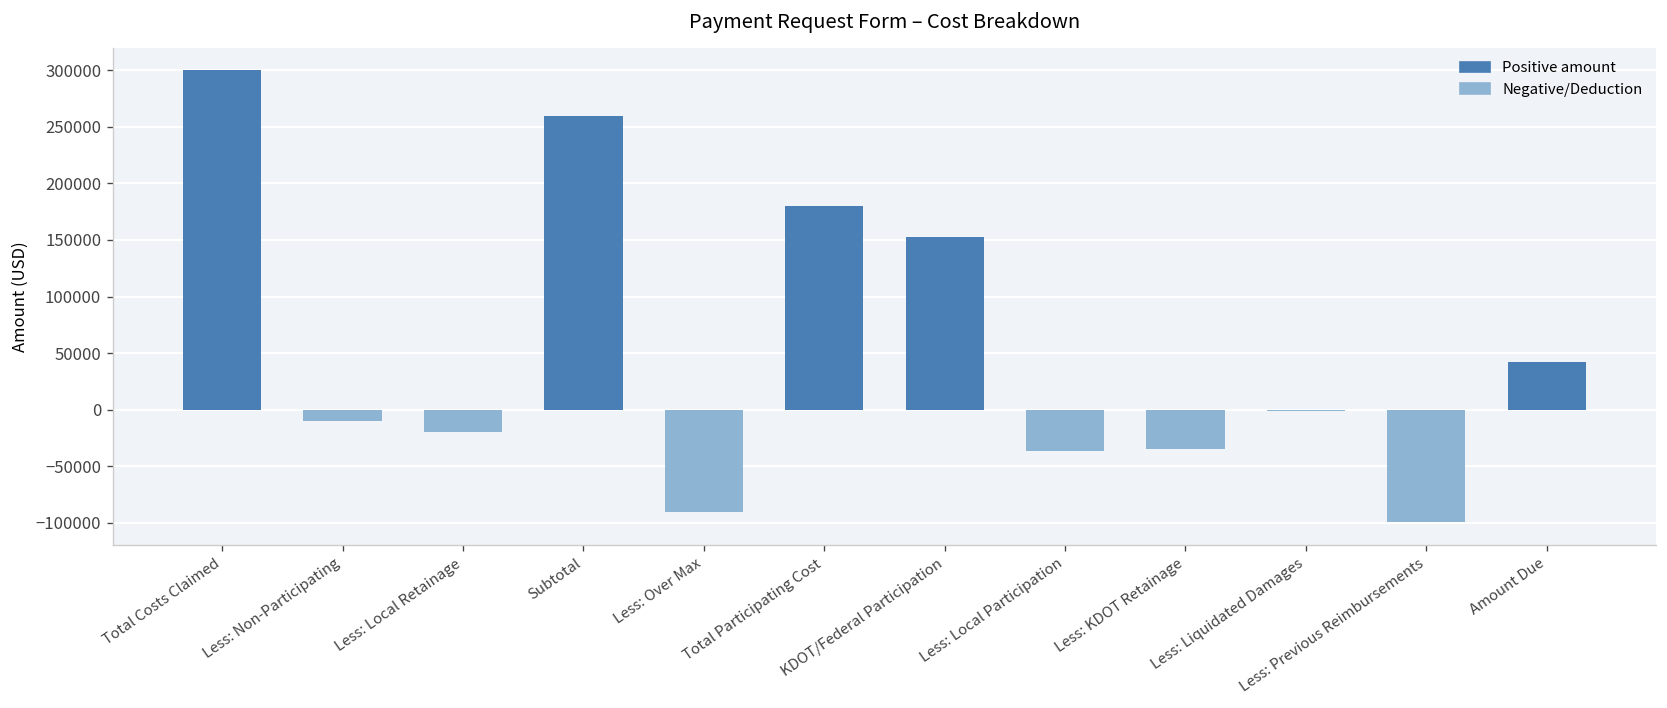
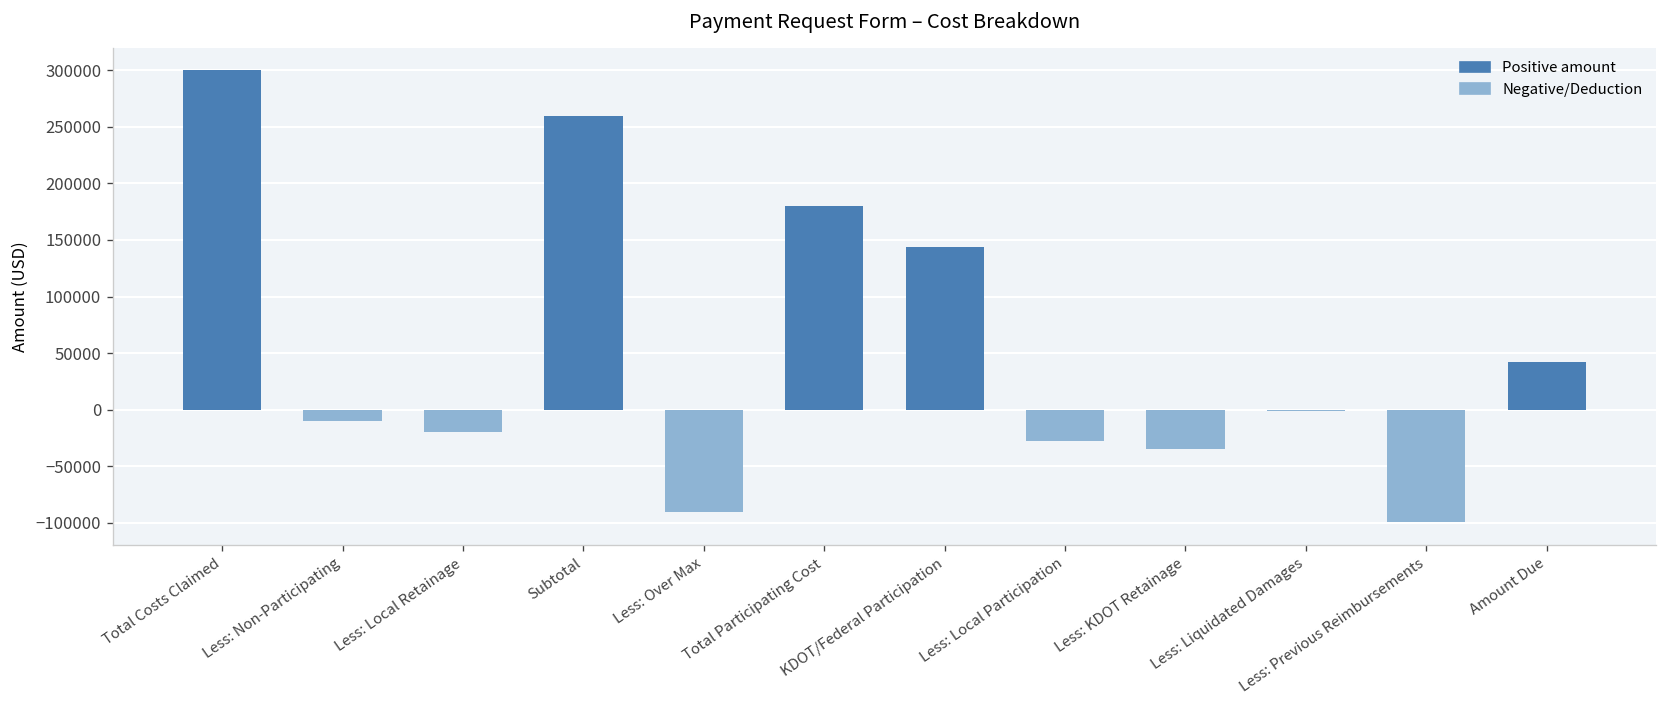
  {
    "Total Costs Claimed": 300000,
    "Less: Non-Participating": -10000,
    "Less: Local Retainage": -20000,
    "Subtotal": 260000,
    "Less: Over Max": -90000,
    "Total Participating Cost": 180000,
-   "KDOT/Federal Participation": 150000,
-   "Less: Local Participation": -40000,
+   "KDOT/Federal Participation": 140000,
+   "Less: Local Participation": -30000,
    "Less: KDOT Retainage": -30000,
    "Less: Previous Reimbursements": -100000,
    "Amount Due": 40000
  }
